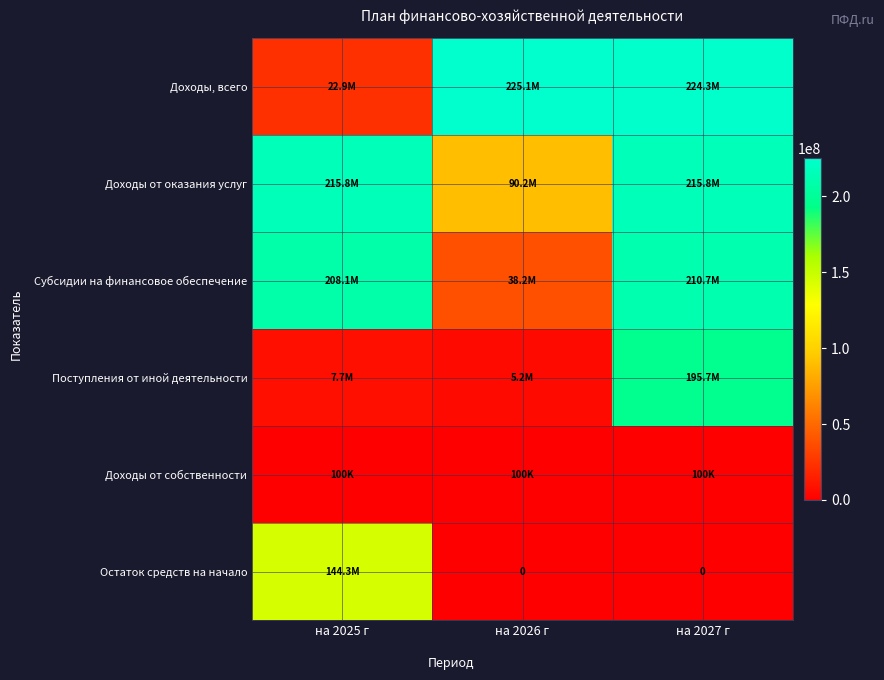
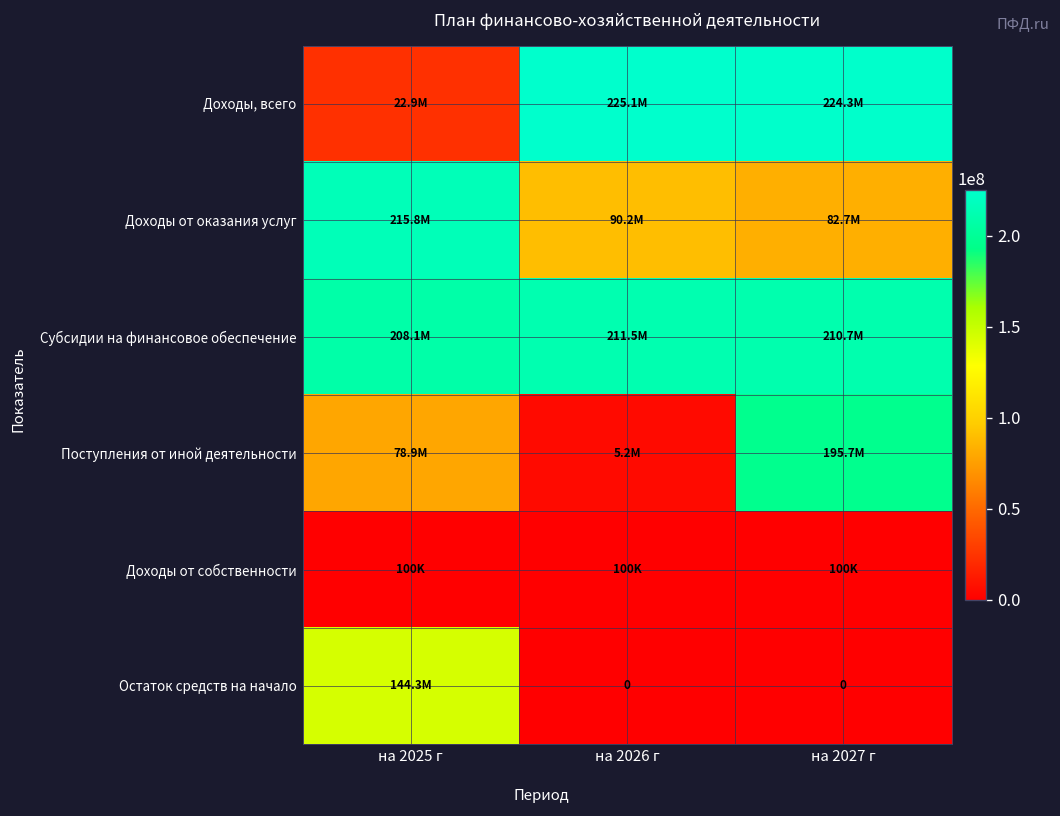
  {
    "Доходы, всего": {
      "на 2025 г": "22.9M",
      "на 2026 г": "225.1M",
      "на 2027 г": "224.3M"
    },
    "Доходы от оказания услуг": {
      "на 2025 г": "215.8M",
      "на 2026 г": "90.2M",
-     "на 2027 г": "215.8M"
+     "на 2027 г": "82.7M"
    },
    "Субсидии на финансовое обеспечение": {
      "на 2025 г": "208.1M",
-     "на 2026 г": "38.2M",
+     "на 2026 г": "211.5M",
      "на 2027 г": "210.7M"
    },
    "Поступления от иной деятельности": {
-     "на 2025 г": "7.7M",
+     "на 2025 г": "78.9M",
      "на 2026 г": "5.2M",
      "на 2027 г": "195.7M"
    },
    "Доходы от собственности": {
      "на 2025 г": "100K",
      "на 2026 г": "100K",
      "на 2027 г": "100K"
    },
    "Остаток средств на начало": {
      "на 2025 г": "144.3M",
      "на 2026 г": "0",
      "на 2027 г": "0"
    }
  }
